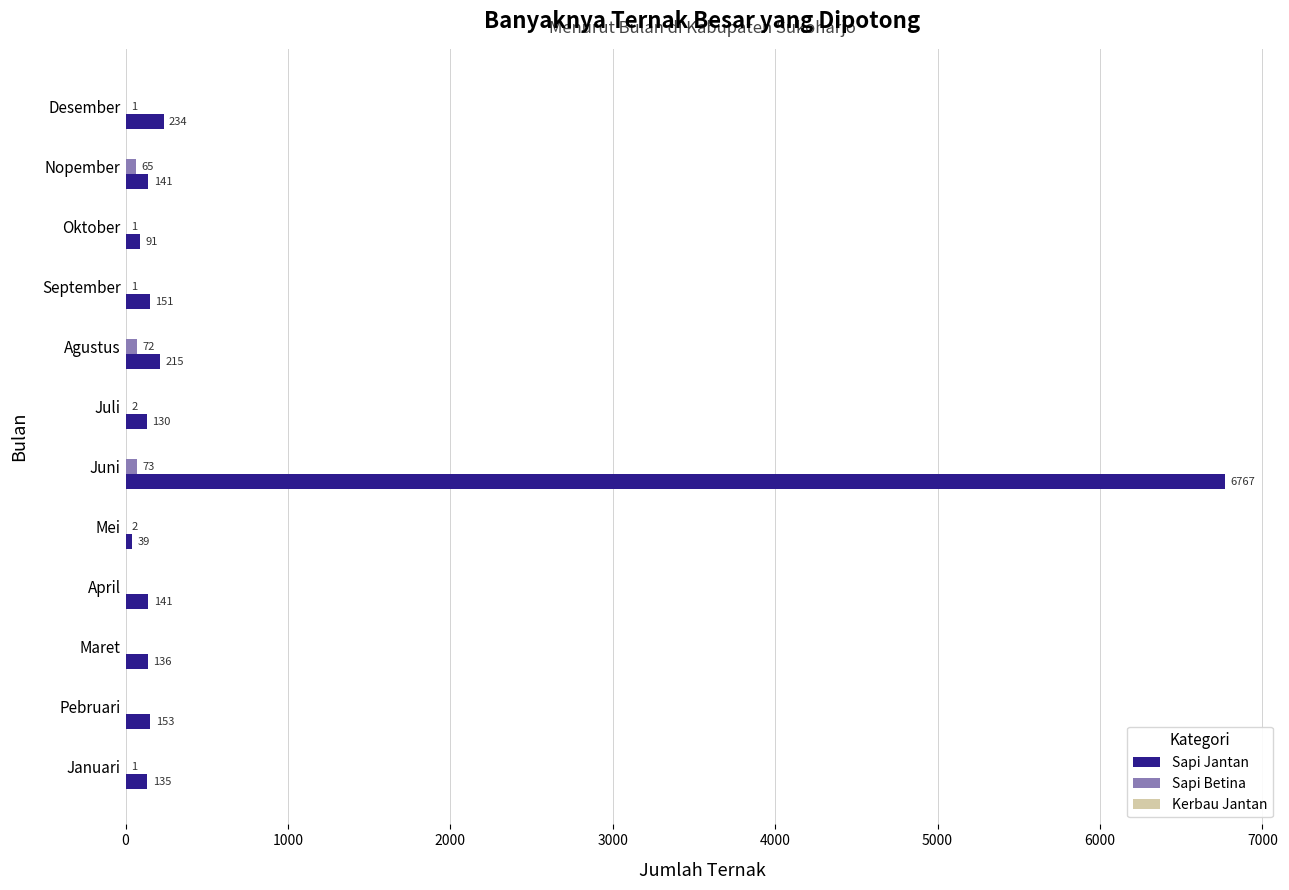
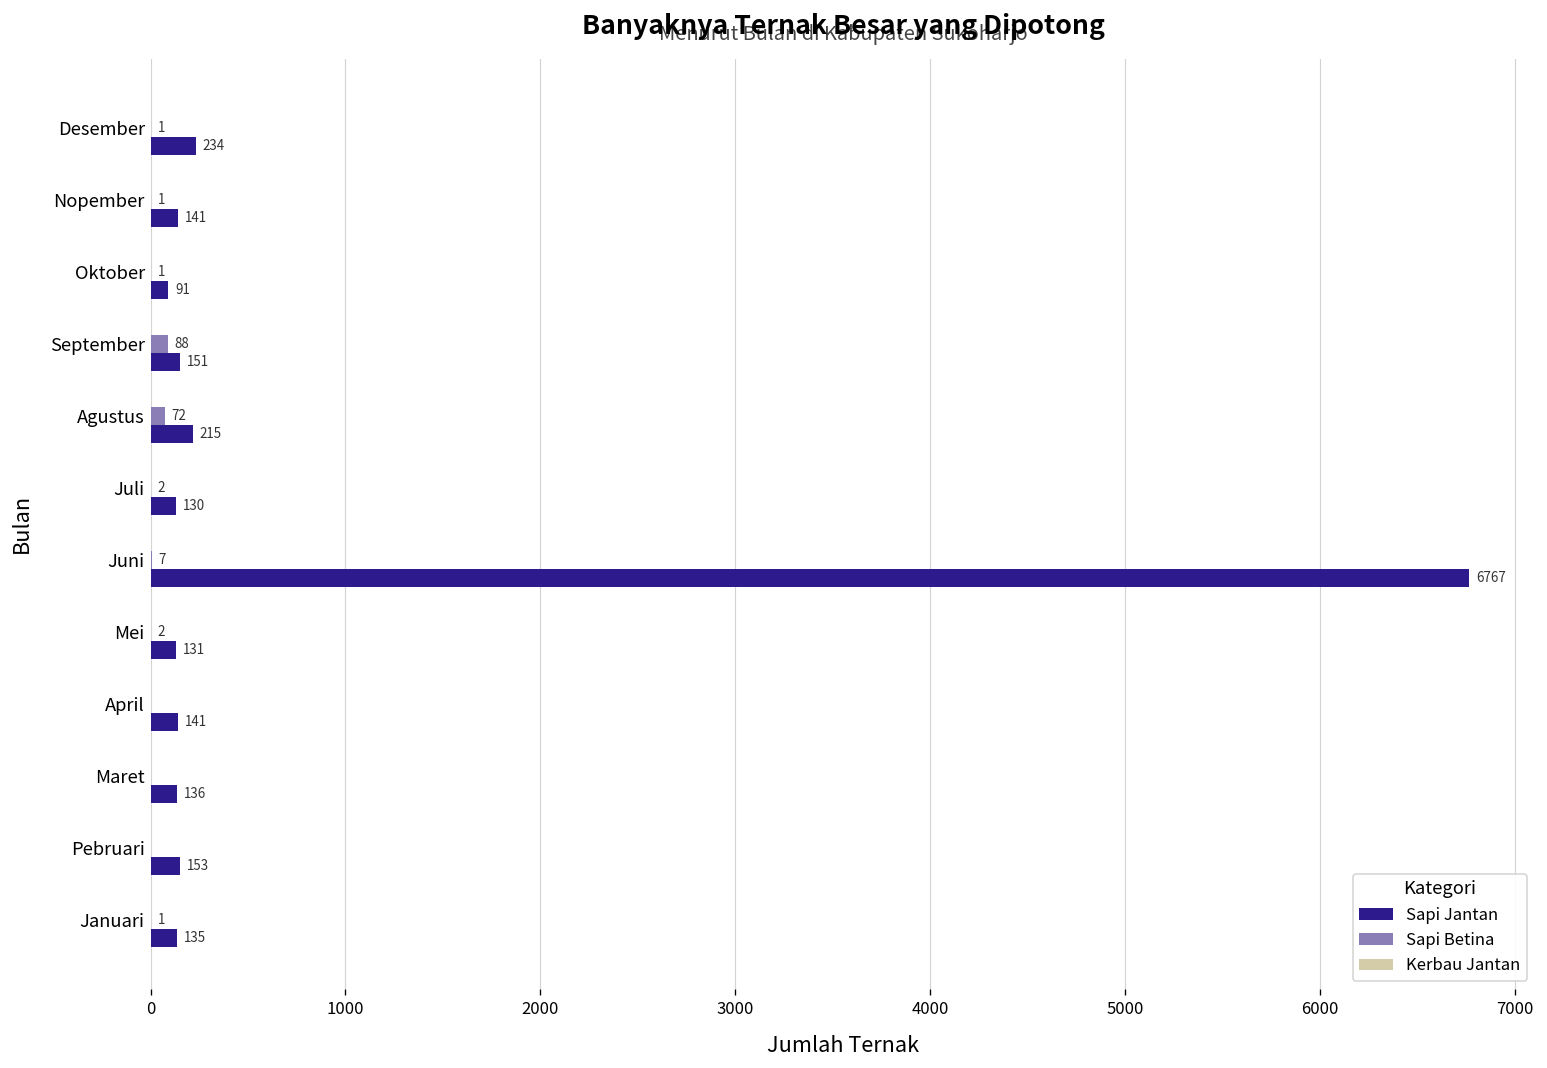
  {
    "Sapi Jantan": {
      "Desember": 234,
      "Nopember": 141,
      "Oktober": 91,
      "September": 151,
      "Agustus": 215,
      "Juli": 130,
      "Juni": 6767,
-     "Mei": 39,
+     "Mei": 131,
      "April": 141,
      "Maret": 136,
      "Pebruari": 153,
      "Januari": 135
    },
    "Sapi Betina": {
      "Desember": 1,
-     "Nopember": 65,
+     "Nopember": 1,
      "Oktober": 1,
-     "September": 1,
+     "September": 88,
      "Agustus": 72,
      "Juli": 2,
-     "Juni": 73,
+     "Juni": 7,
      "Mei": 2,
      "Januari": 1
    },
    "Kerbau Jantan": {
      "Desember": 0,
      "Nopember": 0,
      "Oktober": 0,
      "September": 0,
      "Agustus": 0,
      "Juli": 0,
      "Juni": 0,
      "Mei": 0,
      "April": 0,
      "Maret": 0,
      "Pebruari": 0,
      "Januari": 0
    }
  }
